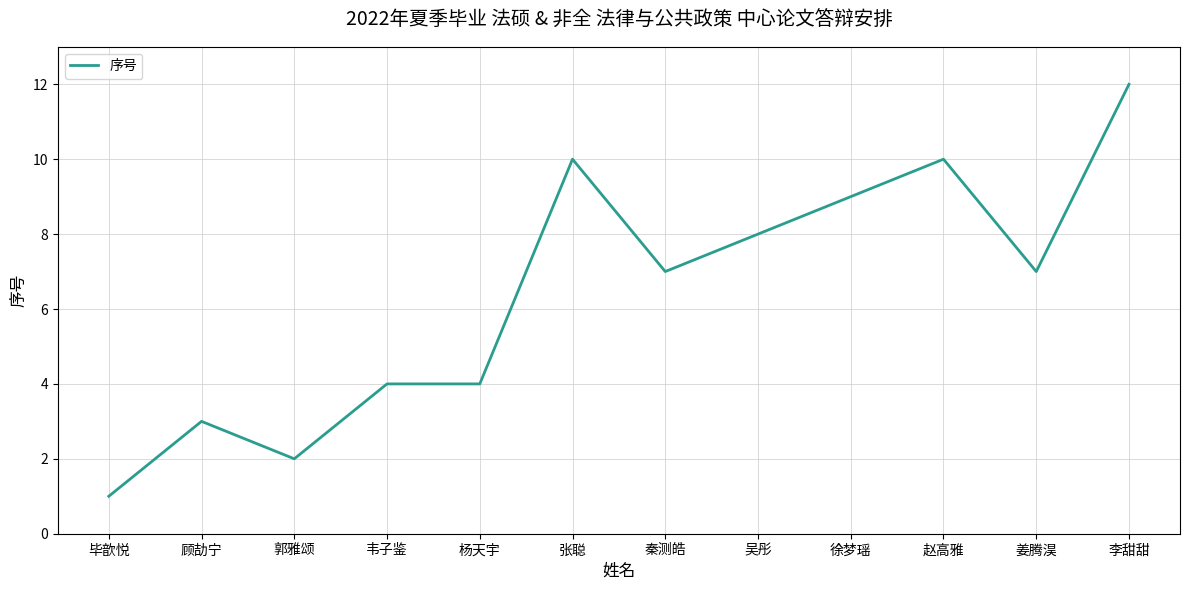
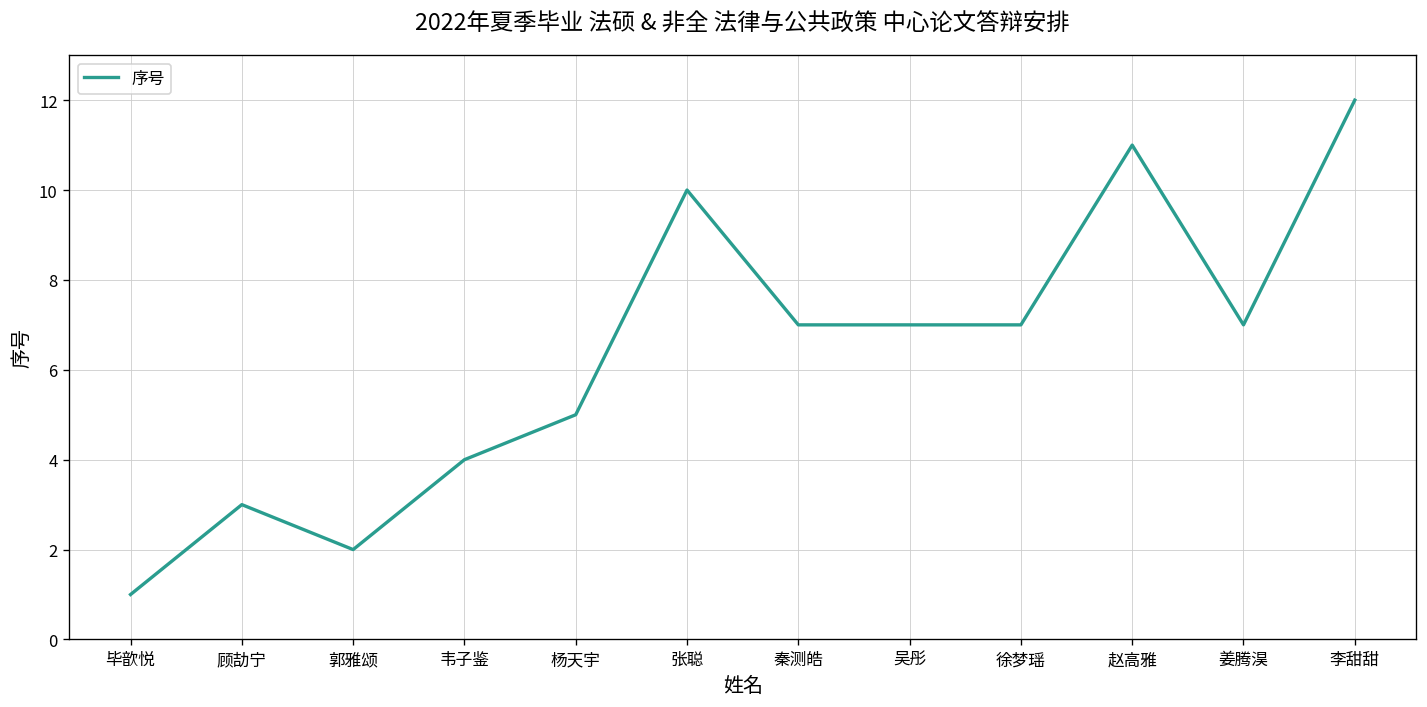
  {
    "毕歆悦": 1,
    "顾劼宁": 3,
    "郭雅颂": 2,
    "韦子鉴": 4,
-   "杨天宇": 4,
+   "杨天宇": 5,
    "张聪": 10,
    "秦测皓": 7,
-   "吴彤": 8,
-   "徐梦瑶": 9,
-   "赵高雅": 10,
+   "吴彤": 7,
+   "徐梦瑶": 7,
+   "赵高雅": 11,
    "姜腾淏": 7,
    "李甜甜": 12
  }
